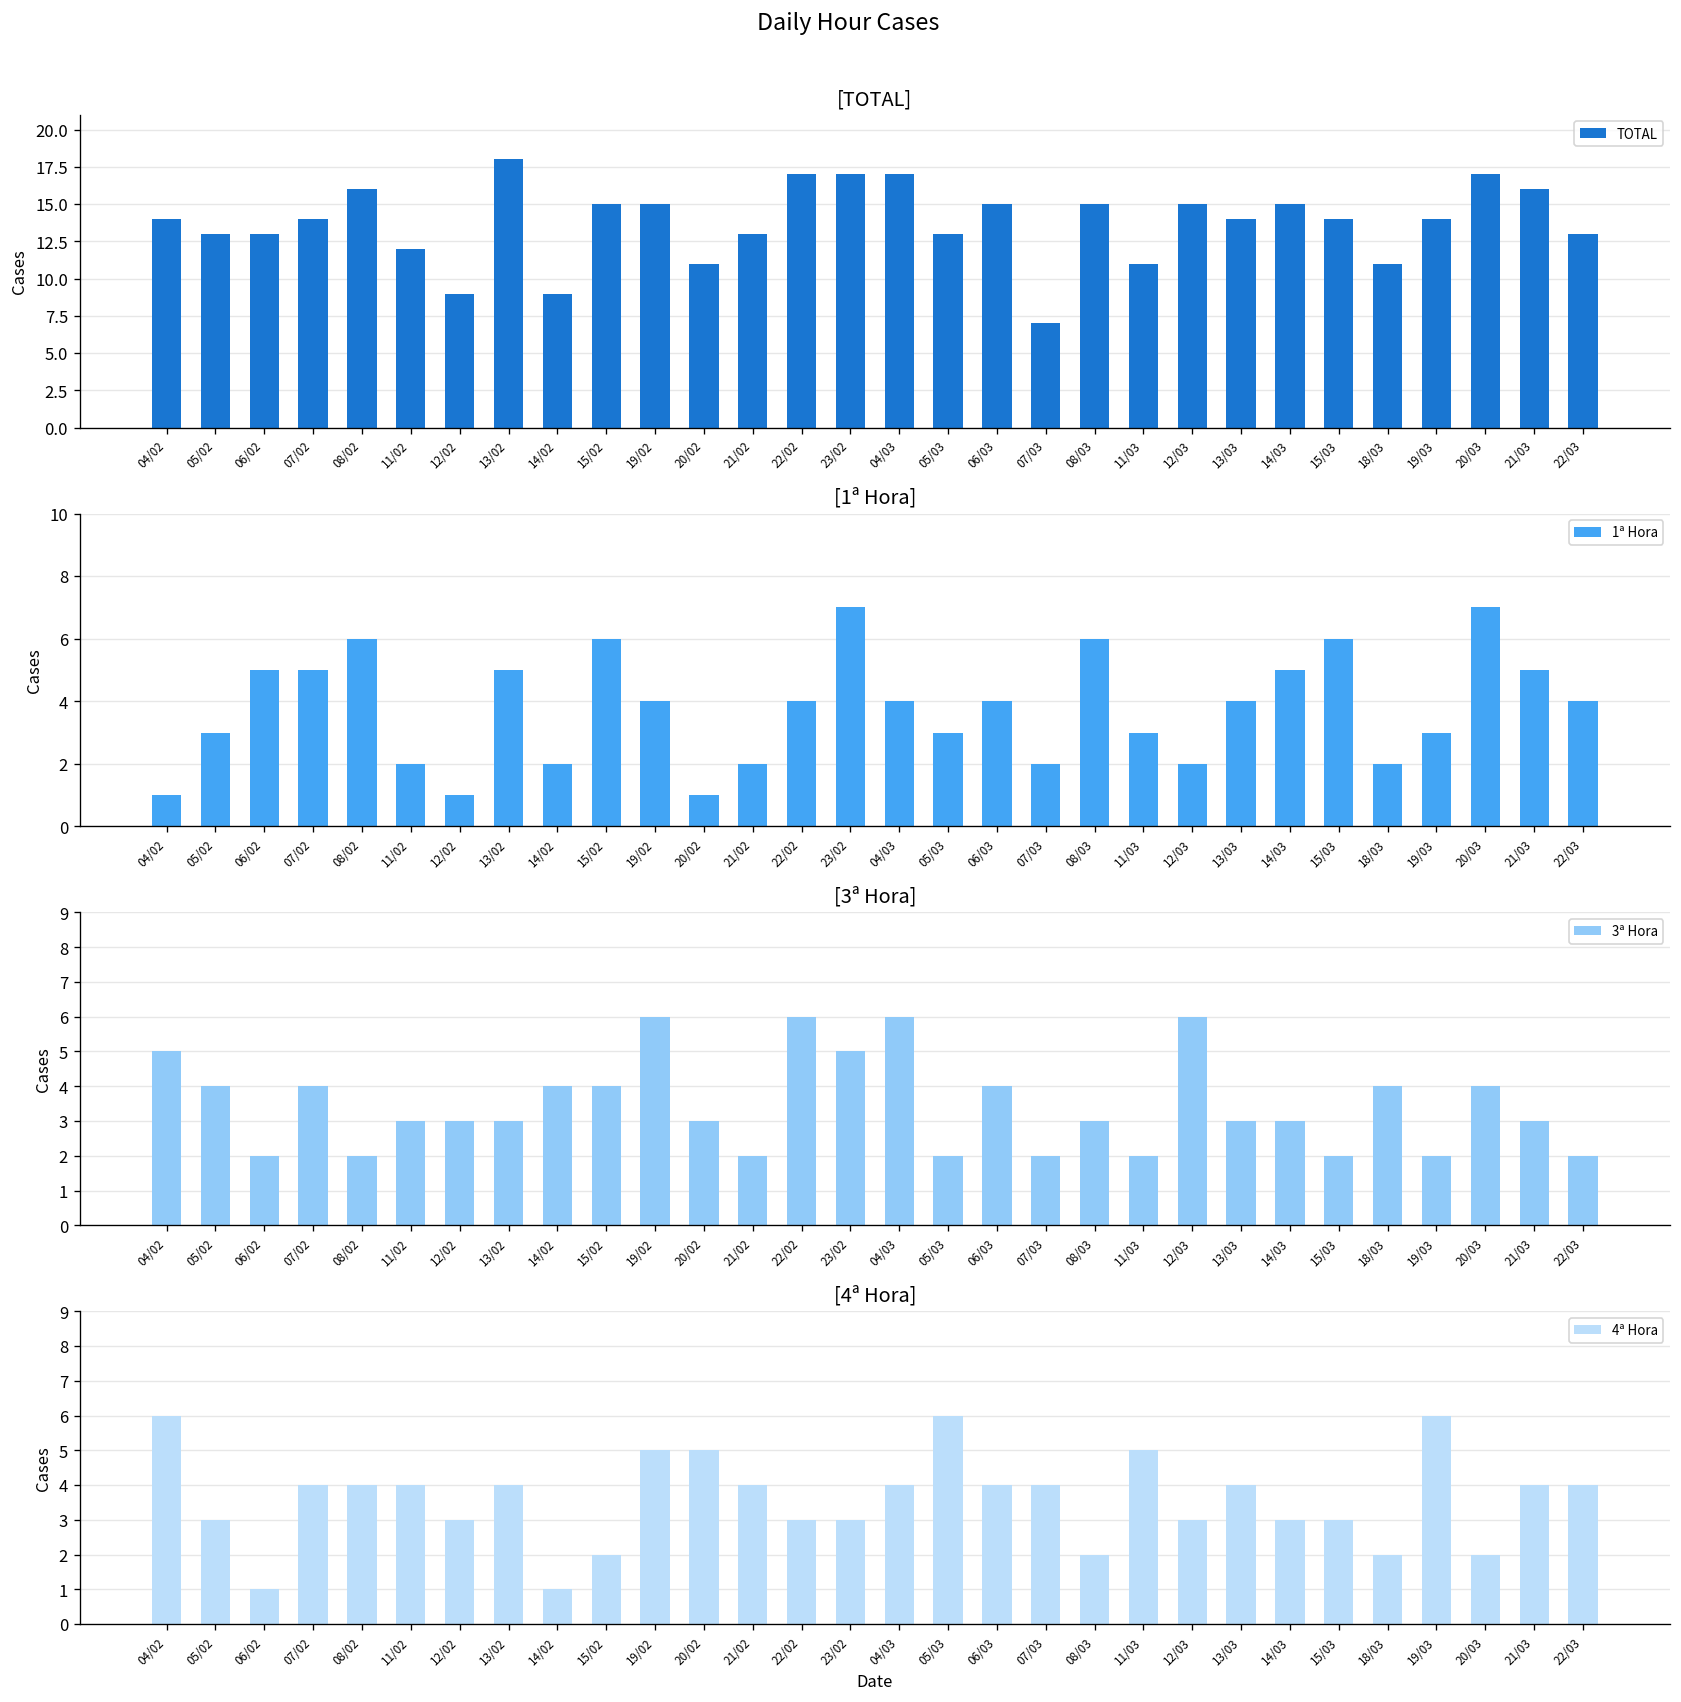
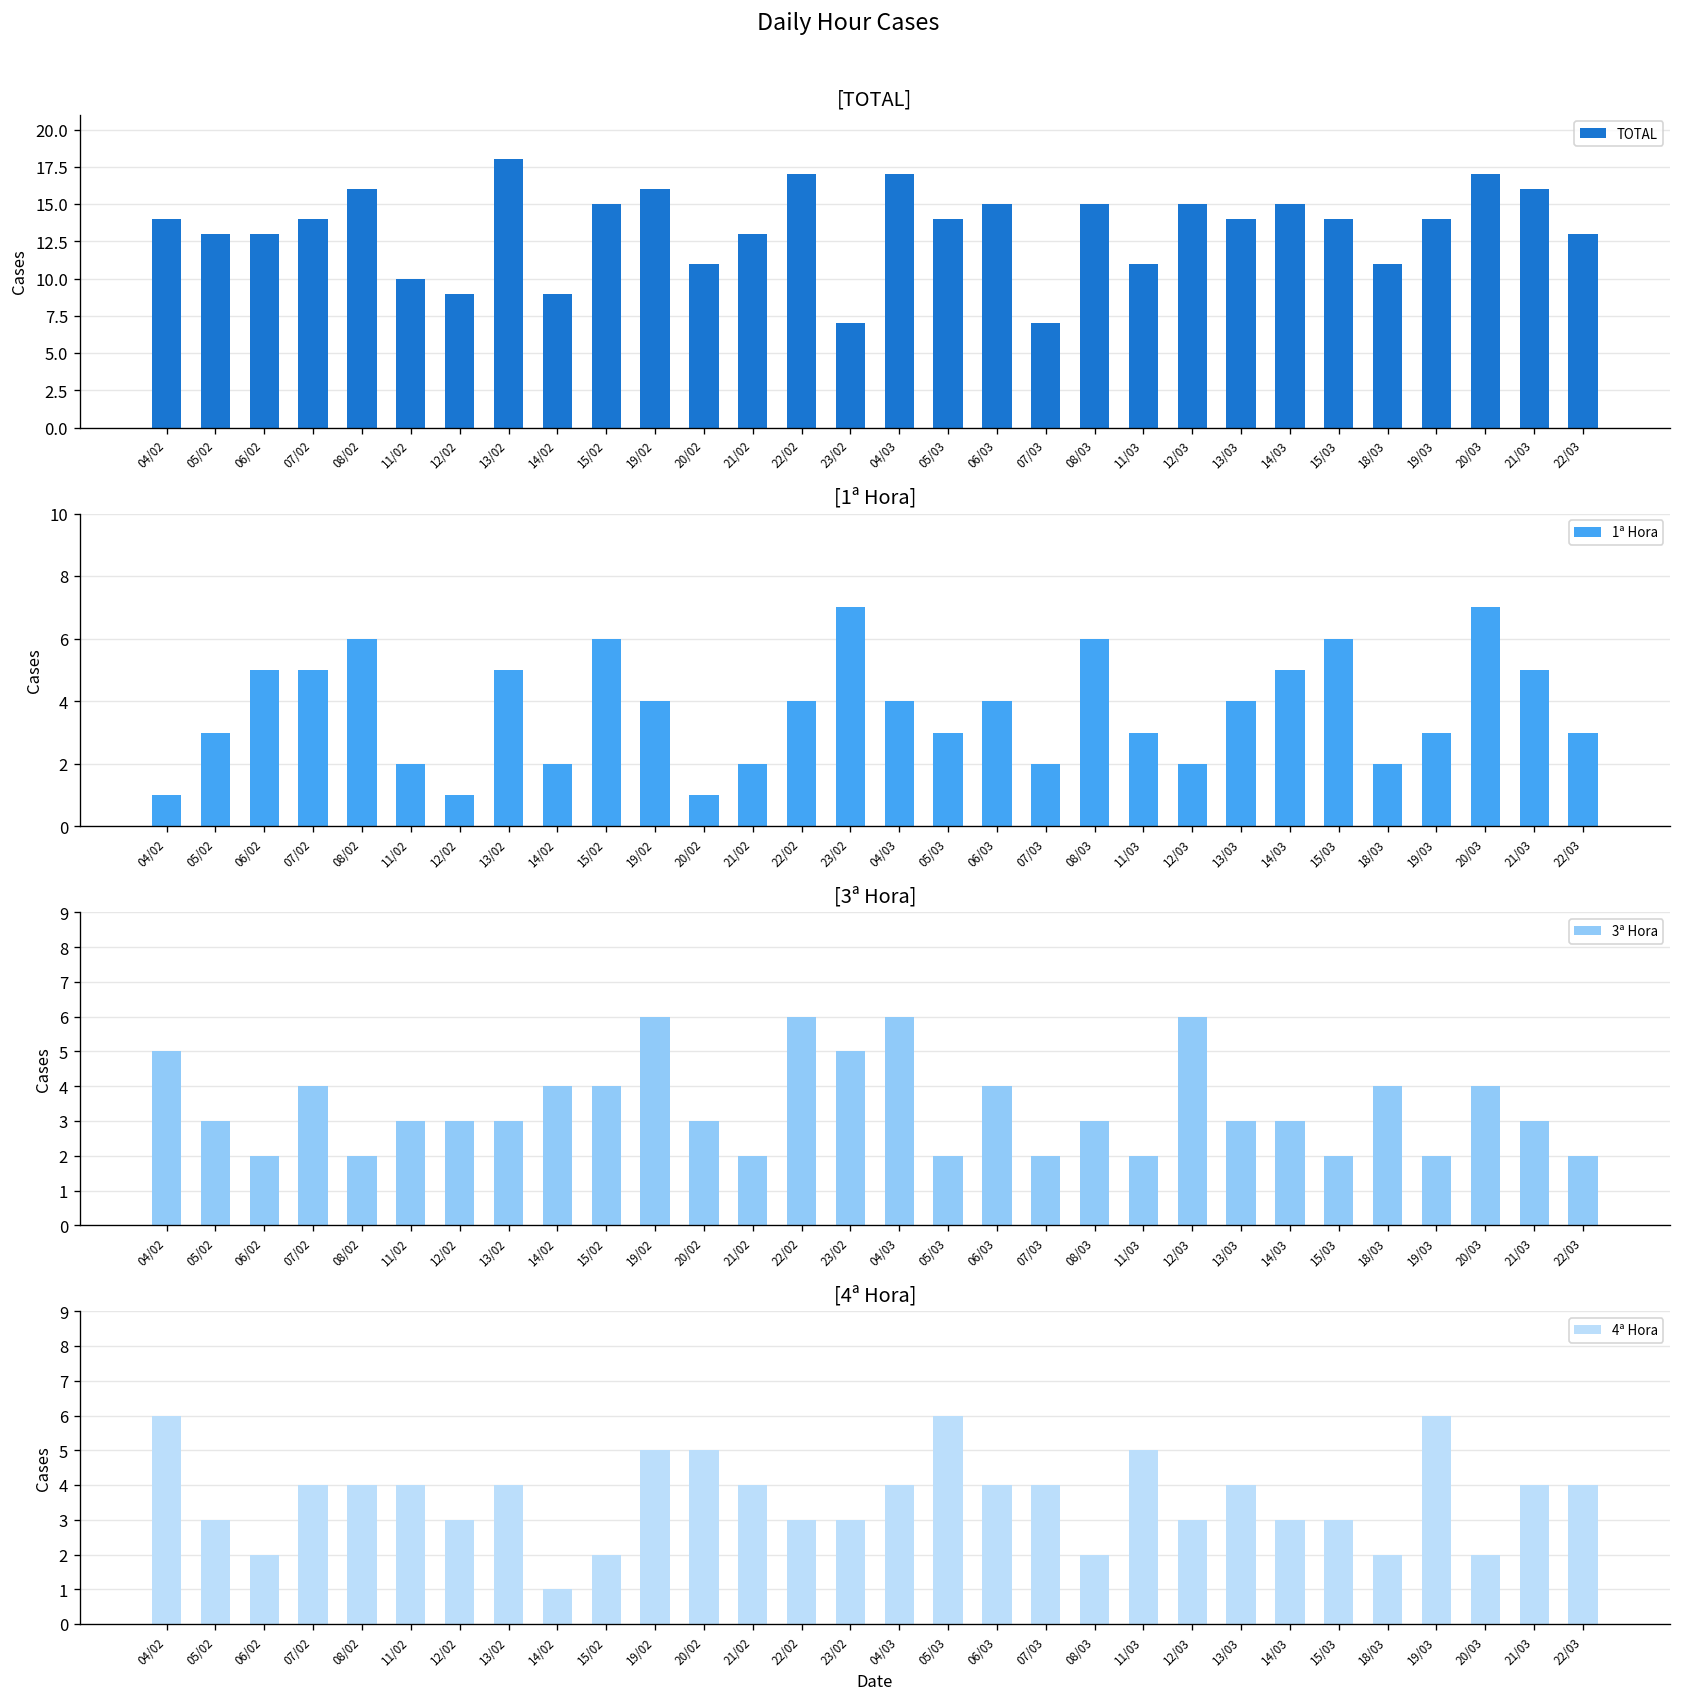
  {
    "[TOTAL]": {
      "04/02": 14,
      "05/02": 13,
      "06/02": 13,
      "07/02": 14,
      "08/02": 16,
-     "11/02": 12,
+     "11/02": 10,
      "12/02": 9,
      "13/02": 18,
      "14/02": 9,
      "15/02": 15,
-     "19/02": 15,
+     "19/02": 16,
      "20/02": 11,
      "21/02": 13,
      "22/02": 17,
-     "23/02": 17,
+     "23/02": 7,
      "04/03": 17,
-     "05/03": 13,
+     "05/03": 14,
      "06/03": 15,
      "07/03": 7,
      "08/03": 15,
      "11/03": 11,
      "12/03": 15,
      "13/03": 14,
      "14/03": 15,
      "15/03": 14,
      "18/03": 11,
      "19/03": 14,
      "20/03": 17,
      "21/03": 16,
      "22/03": 13
    },
    "[1ª Hora]": {
      "04/02": 1,
      "05/02": 3,
      "06/02": 5,
      "07/02": 5,
      "08/02": 6,
      "11/02": 2,
      "12/02": 1,
      "13/02": 5,
      "14/02": 2,
      "15/02": 6,
      "19/02": 4,
      "20/02": 1,
      "21/02": 2,
      "22/02": 4,
      "23/02": 7,
      "04/03": 4,
      "05/03": 3,
      "06/03": 4,
      "07/03": 2,
      "08/03": 6,
      "11/03": 3,
      "12/03": 2,
      "13/03": 4,
      "14/03": 5,
      "15/03": 6,
      "18/03": 2,
      "19/03": 3,
      "20/03": 7,
      "21/03": 5,
-     "22/03": 4
+     "22/03": 3
    },
    "[3ª Hora]": {
      "04/02": 5,
-     "05/02": 4,
+     "05/02": 3,
      "06/02": 2,
      "07/02": 4,
      "08/02": 2,
      "11/02": 3,
      "12/02": 3,
      "13/02": 3,
      "14/02": 4,
      "15/02": 4,
      "19/02": 6,
      "20/02": 3,
      "21/02": 2,
      "22/02": 6,
      "23/02": 5,
      "04/03": 6,
      "05/03": 2,
      "06/03": 4,
      "07/03": 2,
      "08/03": 3,
      "11/03": 2,
      "12/03": 6,
      "13/03": 3,
      "14/03": 3,
      "15/03": 2,
      "18/03": 4,
      "19/03": 2,
      "20/03": 4,
      "21/03": 3,
      "22/03": 2
    },
    "[4ª Hora]": {
      "04/02": 6,
      "05/02": 3,
-     "06/02": 1,
+     "06/02": 2,
      "07/02": 4,
      "08/02": 4,
      "11/02": 4,
      "12/02": 3,
      "13/02": 4,
      "14/02": 1,
      "15/02": 2,
      "19/02": 5,
      "20/02": 5,
      "21/02": 4,
      "22/02": 3,
      "23/02": 3,
      "04/03": 4,
      "05/03": 6,
      "06/03": 4,
      "07/03": 4,
      "08/03": 2,
      "11/03": 5,
      "12/03": 3,
      "13/03": 4,
      "14/03": 3,
      "15/03": 3,
      "18/03": 2,
      "19/03": 6,
      "20/03": 2,
      "21/03": 4,
      "22/03": 4
    }
  }
